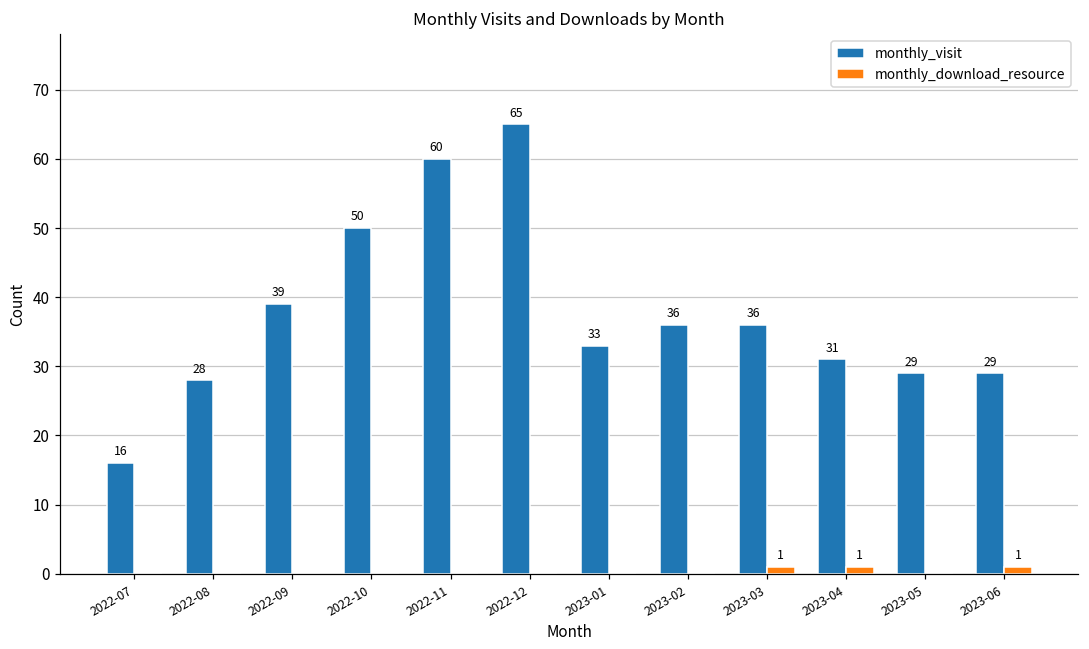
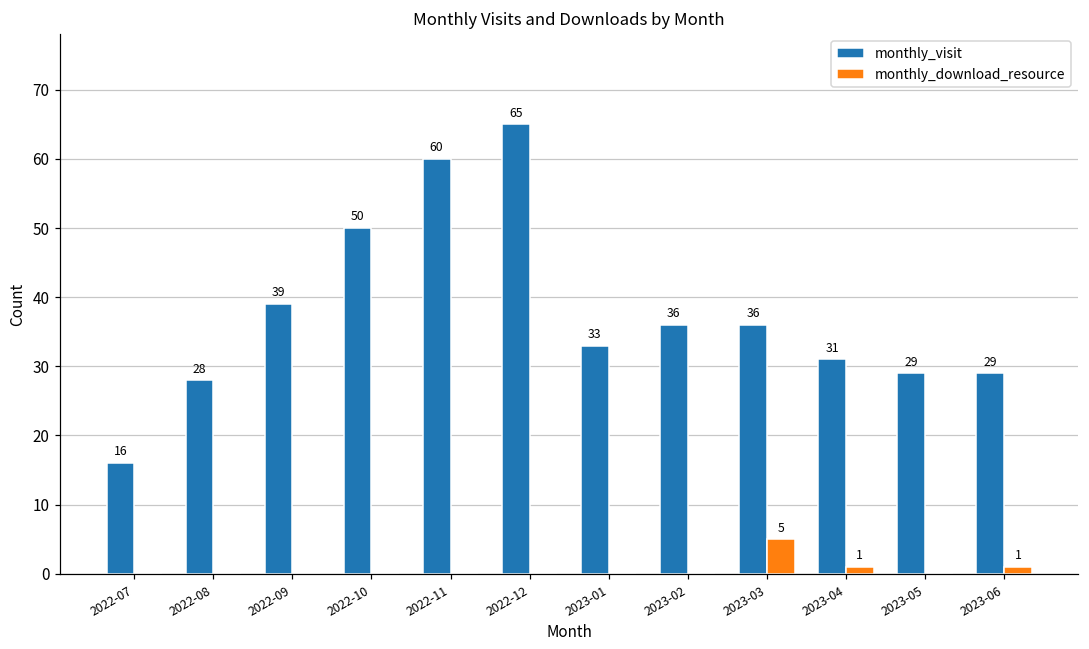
  {
    "monthly_visit": {
      "2022-07": 16,
      "2022-08": 28,
      "2022-09": 39,
      "2022-10": 50,
      "2022-11": 60,
      "2022-12": 65,
      "2023-01": 33,
      "2023-02": 36,
      "2023-03": 36,
      "2023-04": 31,
      "2023-05": 29,
      "2023-06": 29
    },
    "monthly_download_resource": {
-     "2023-03": 1,
+     "2023-03": 5,
      "2023-04": 1,
      "2023-06": 1
    }
  }
